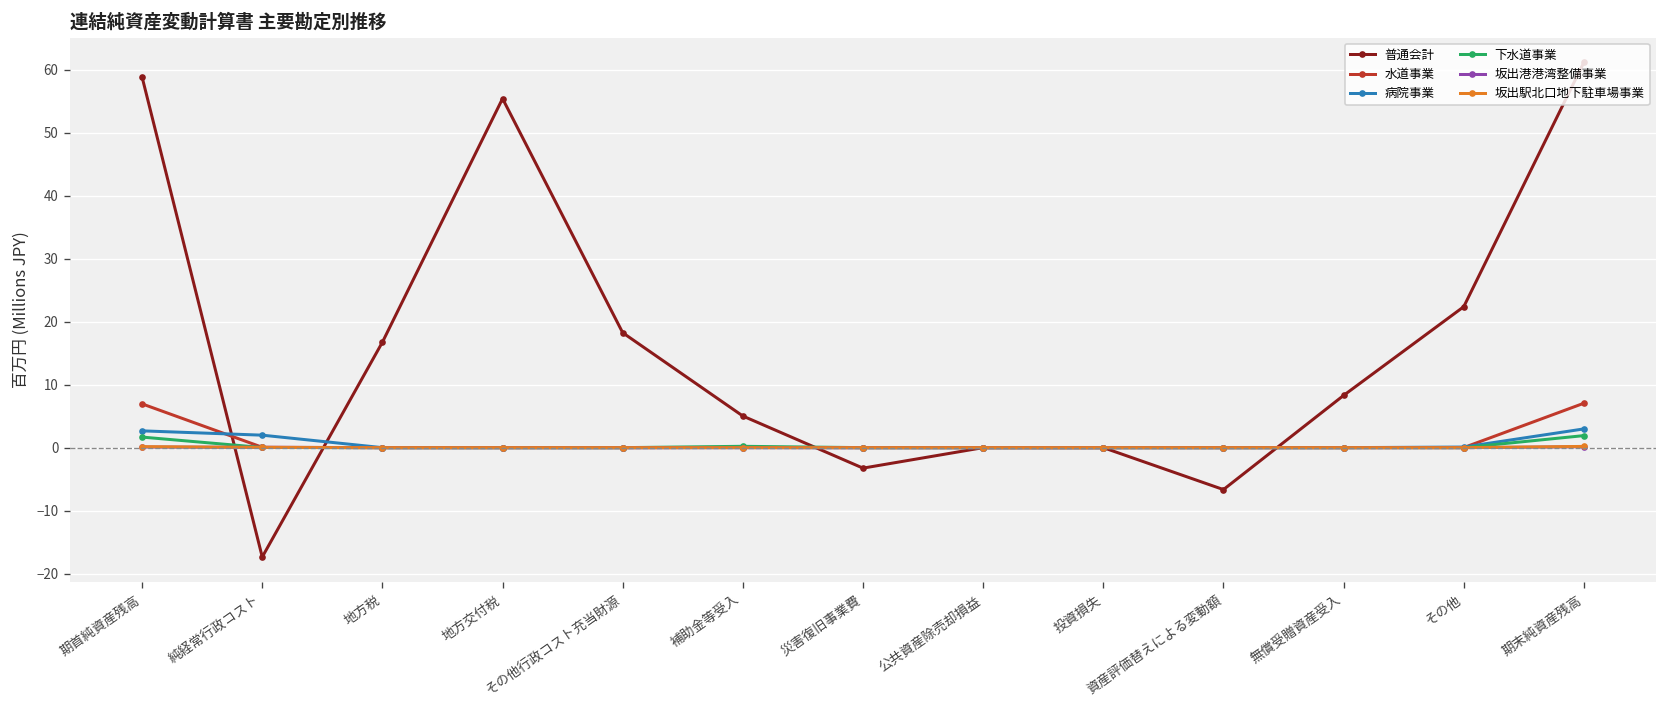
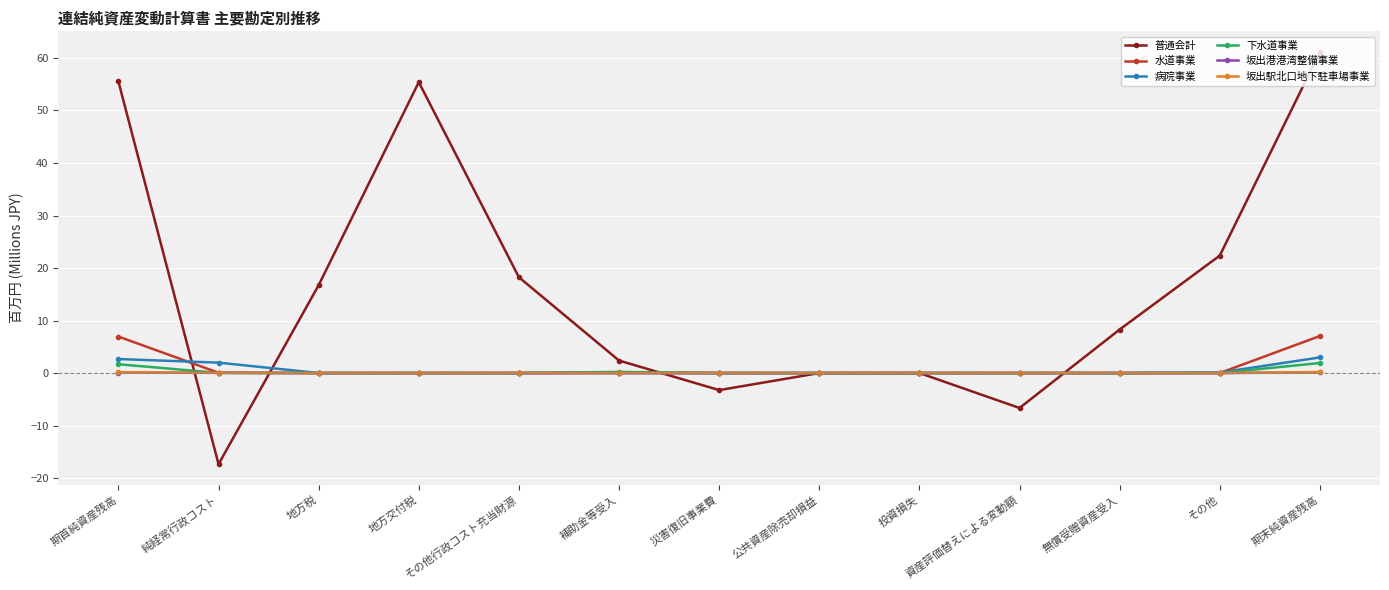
  {
    "普通会計": {
-     "期首純資産残高": 59,
+     "期首純資産残高": 56,
      "純経常行政コスト": -17,
      "地方税": 17,
      "地方交付税": 55,
      "その他行政コスト充当財源": 18,
-     "補助金等受入": 5,
+     "補助金等受入": 2,
      "災害復旧事業費": -3,
      "資産評価替えによる変動額": -7,
      "無償受贈資産受入": 8,
      "その他": 22
    },
    "水道事業": {
      "期首純資産残高": 7,
      "期末純資産残高": 7
    },
    "病院事業": {
      "期首純資産残高": 3,
      "純経常行政コスト": 2,
      "期末純資産残高": 3
    },
    "下水道事業": {
      "期首純資産残高": 2,
      "期末純資産残高": 2
    },
    "坂出駅北口地下駐車場事業": {
      "期首純資産残高": 0,
      "期末純資産残高": 0
    }
  }
